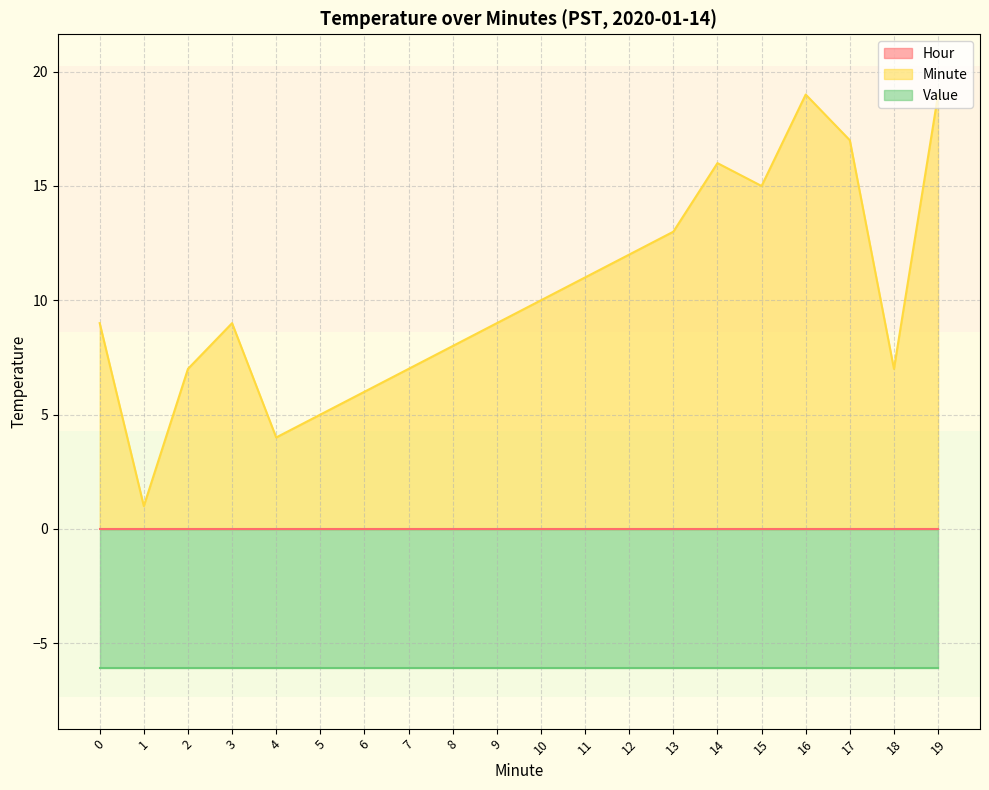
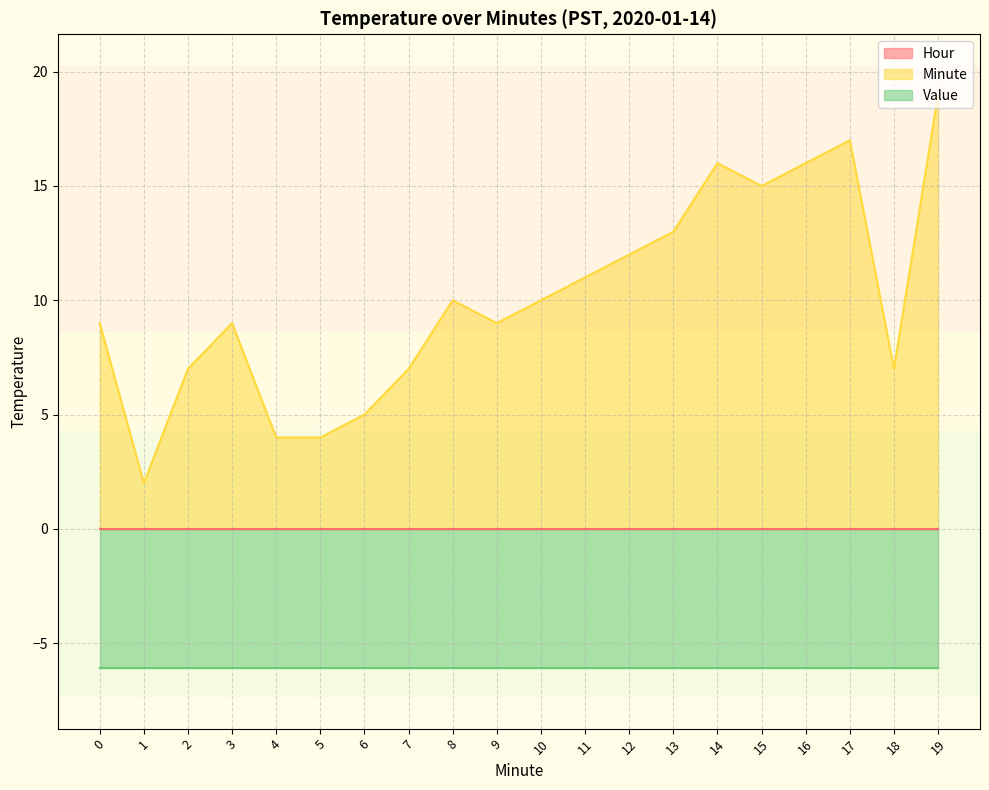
  {
    "Minute": {
      "0": 9,
-     "1": 1,
+     "1": 2,
      "2": 7,
      "3": 9,
      "4": 4,
-     "5": 5,
-     "6": 6,
+     "5": 4,
+     "6": 5,
      "7": 7,
-     "8": 8,
+     "8": 10,
      "9": 9,
      "10": 10,
      "11": 11,
      "12": 12,
      "13": 13,
      "14": 16,
      "15": 15,
-     "16": 19,
+     "16": 16,
      "17": 17,
      "18": 7
    }
  }
